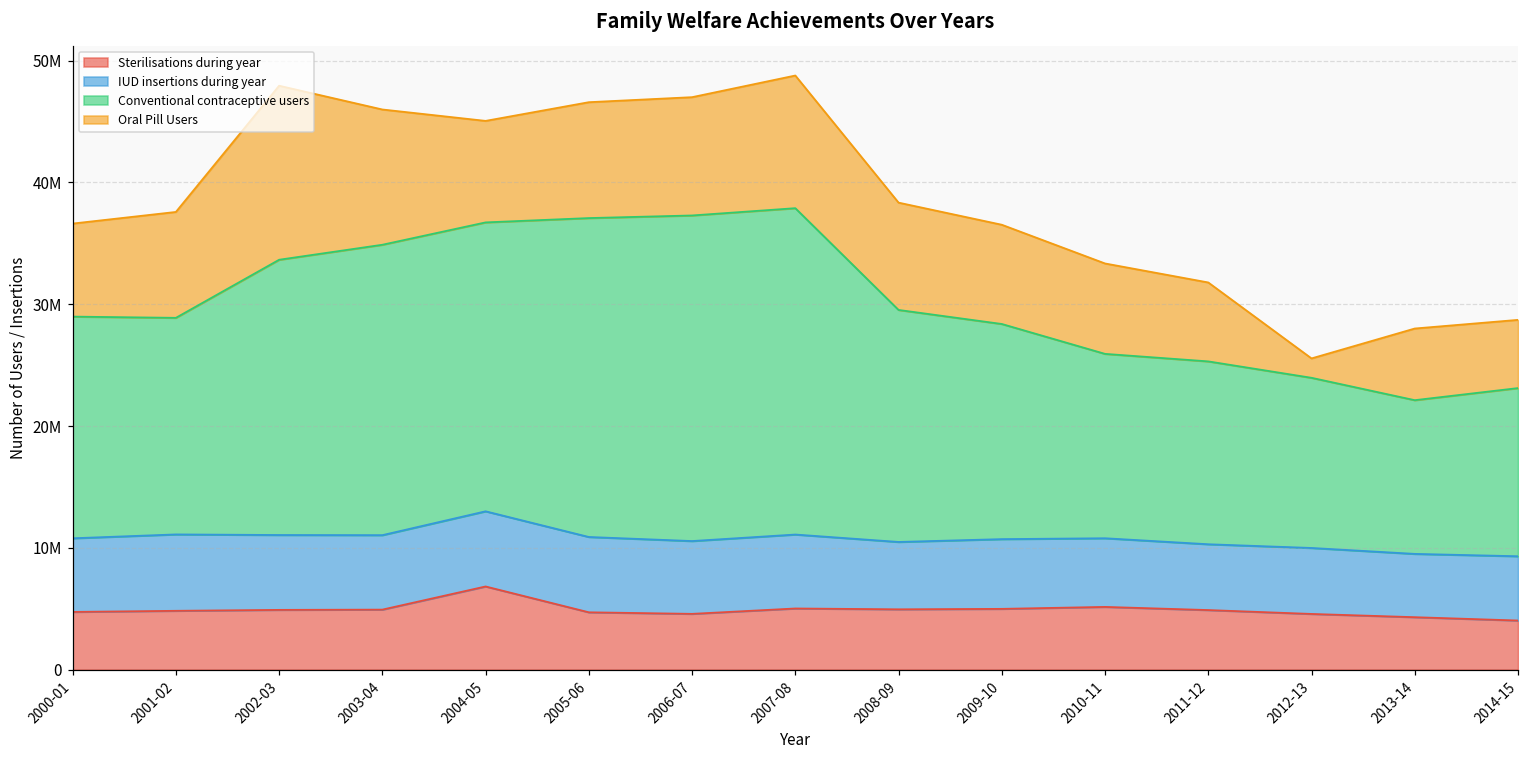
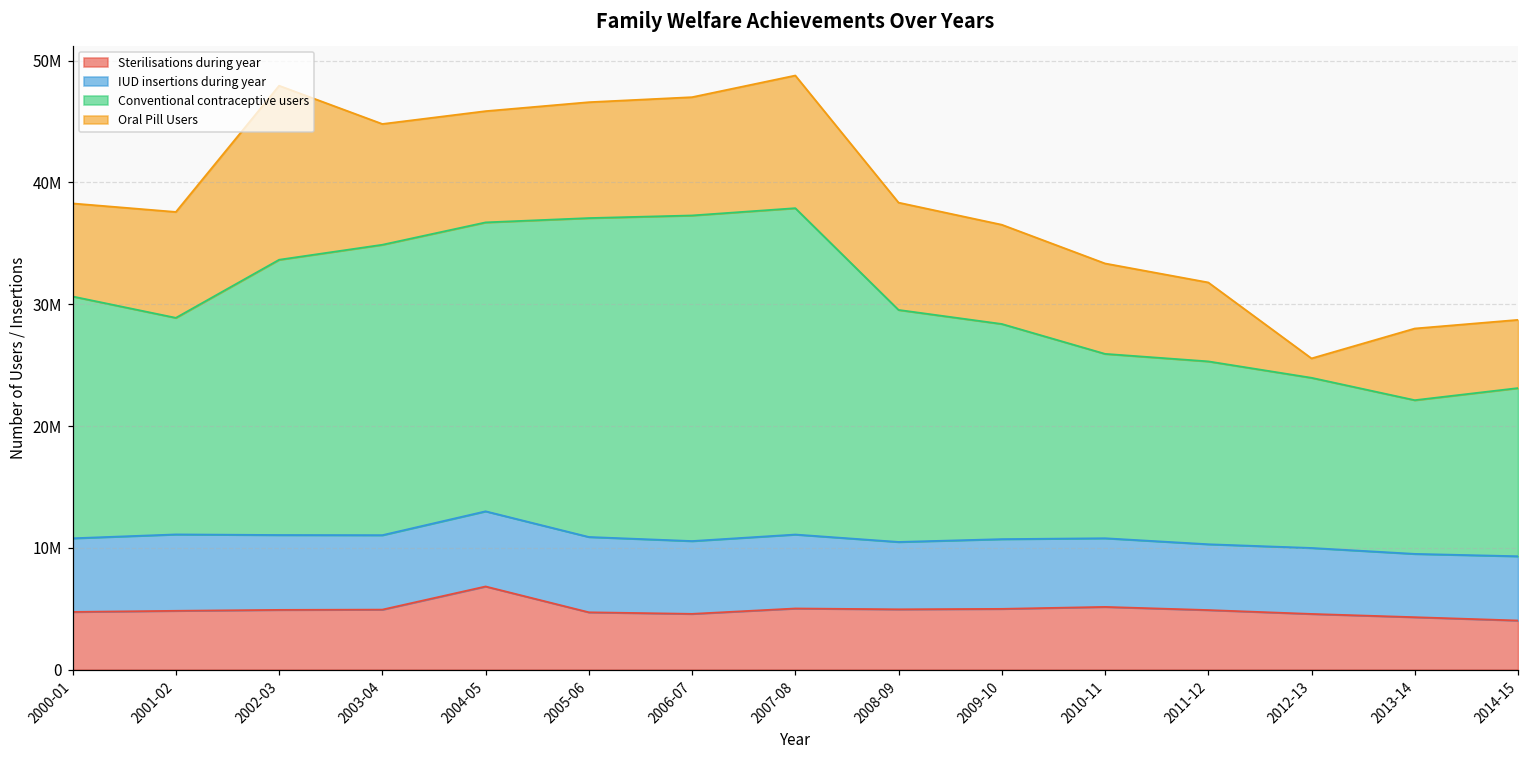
  {
    "Sterilisations during year": {
      "2000-01": 4700000,
      "2001-02": 4800000,
      "2002-03": 4900000,
      "2003-04": 4900000,
      "2004-05": 6800000,
      "2005-06": 4700000,
      "2006-07": 4600000,
      "2007-08": 5000000,
      "2008-09": 5000000,
      "2009-10": 5000000,
      "2010-11": 5100000,
      "2011-12": 4900000,
      "2012-13": 4600000,
      "2013-14": 4300000,
      "2014-15": 4000000
    },
    "IUD insertions during year": {
      "2000-01": 6000000,
      "2001-02": 6300000,
      "2002-03": 6100000,
      "2003-04": 6100000,
      "2004-05": 6200000,
      "2005-06": 6200000,
      "2006-07": 6000000,
      "2007-08": 6100000,
      "2008-09": 5500000,
      "2009-10": 5700000,
      "2010-11": 5600000,
      "2011-12": 5400000,
      "2012-13": 5400000,
      "2013-14": 5200000,
      "2014-15": 5300000
    },
    "Conventional contraceptive users": {
-     "2000-01": 18200000,
+     "2000-01": 19900000,
      "2001-02": 17800000,
      "2002-03": 22600000,
      "2003-04": 23800000,
      "2004-05": 23700000,
      "2005-06": 26200000,
      "2006-07": 26700000,
      "2007-08": 26800000,
      "2008-09": 19100000,
      "2009-10": 17700000,
      "2010-11": 15100000,
      "2011-12": 15000000,
      "2012-13": 14000000,
      "2013-14": 12600000,
      "2014-15": 13800000
    },
    "Oral Pill Users": {
      "2000-01": 7600000,
      "2001-02": 8700000,
-     "2003-04": 11100000,
-     "2004-05": 8300000,
+     "2003-04": 9900000,
+     "2004-05": 9100000,
      "2005-06": 9500000,
      "2006-07": 9700000,
      "2007-08": 10900000,
      "2008-09": 8800000,
      "2009-10": 8100000,
      "2010-11": 7400000,
      "2011-12": 6500000,
      "2012-13": 1600000,
      "2013-14": 5900000,
      "2014-15": 5600000
    }
  }
